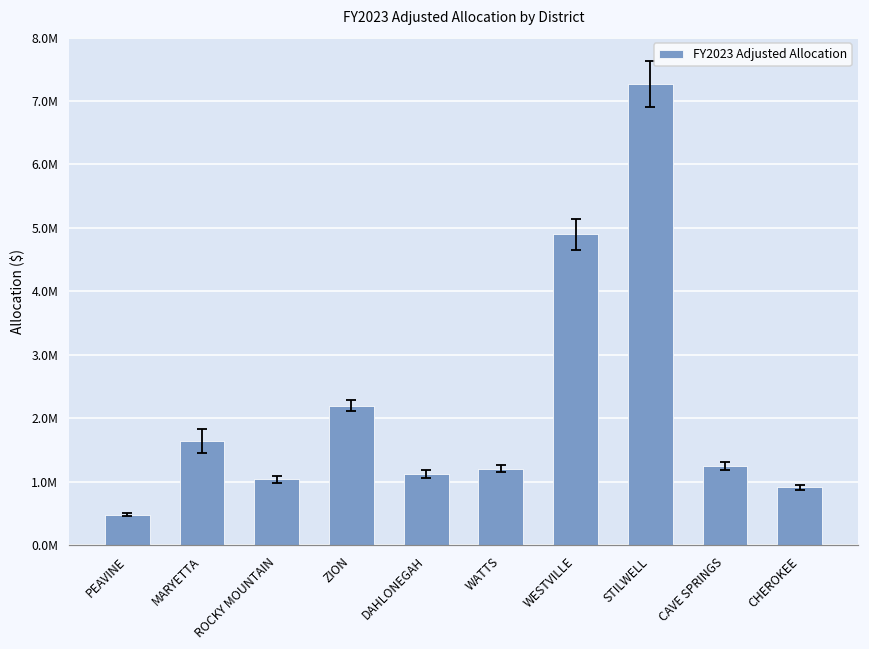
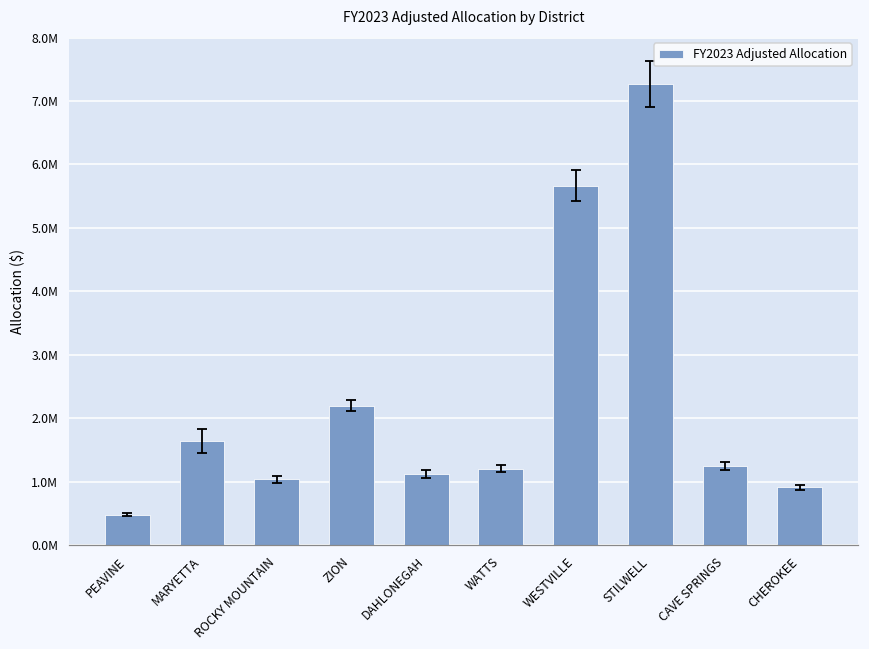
  {
    "FY2023 Adjusted Allocation": {
      "PEAVINE": 500000,
      "MARYETTA": 1600000,
      "ROCKY MOUNTAIN": 1000000,
      "ZION": 2200000,
      "DAHLONEGAH": 1100000,
      "WATTS": 1200000,
-     "WESTVILLE": 4900000,
+     "WESTVILLE": 5700000,
      "STILWELL": 7300000,
      "CAVE SPRINGS": 1200000,
      "CHEROKEE": 900000
    }
  }
